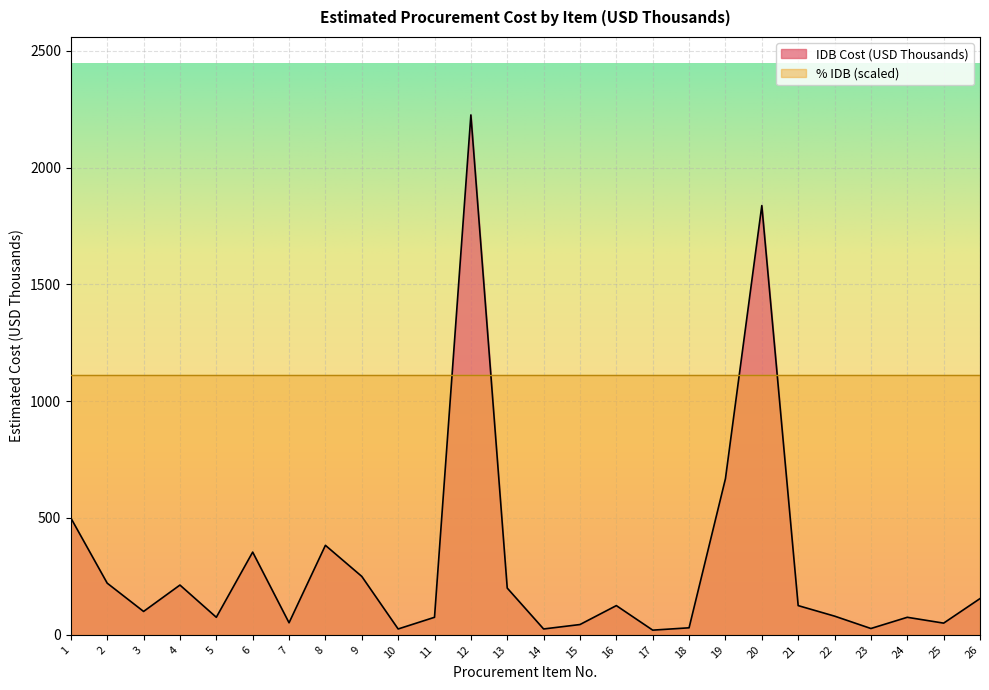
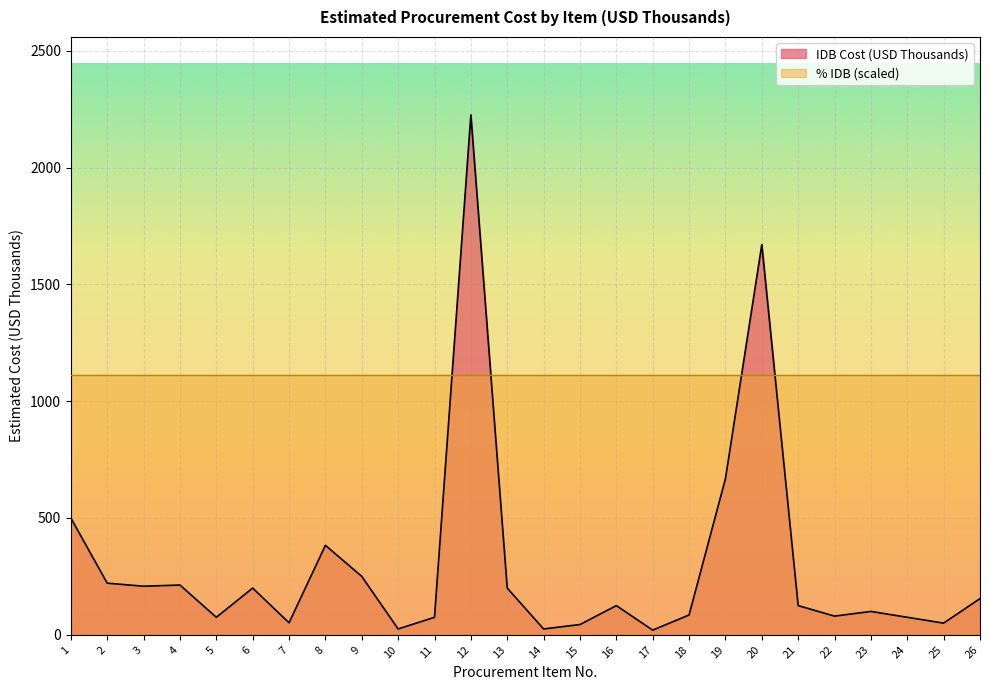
  {
    "IDB Cost (USD Thousands)": {
      "1": 500,
      "2": 220,
-     "3": 100,
+     "3": 210,
      "4": 210,
      "5": 80,
-     "6": 350,
+     "6": 200,
      "7": 50,
      "8": 380,
      "9": 250,
      "10": 30,
      "11": 80,
      "12": 2230,
      "13": 200,
      "14": 30,
      "15": 40,
      "16": 130,
      "17": 20,
-     "18": 30,
+     "18": 90,
      "19": 670,
-     "20": 1840,
+     "20": 1670,
      "21": 130,
      "22": 80,
-     "23": 30,
+     "23": 100,
      "24": 80,
      "25": 50,
      "26": 160
    },
    "% IDB (scaled)": {
      "1": 1110,
      "2": 1110,
      "3": 1110,
      "4": 1110,
      "5": 1110,
      "6": 1110,
      "7": 1110,
      "8": 1110,
      "9": 1110,
      "10": 1110,
      "11": 1110,
      "12": 1110,
      "13": 1110,
      "14": 1110,
      "15": 1110,
      "16": 1110,
      "17": 1110,
      "18": 1110,
      "19": 1110,
      "20": 1110,
      "21": 1110,
      "22": 1110,
      "23": 1110,
      "24": 1110,
      "25": 1110,
      "26": 1110
    }
  }
